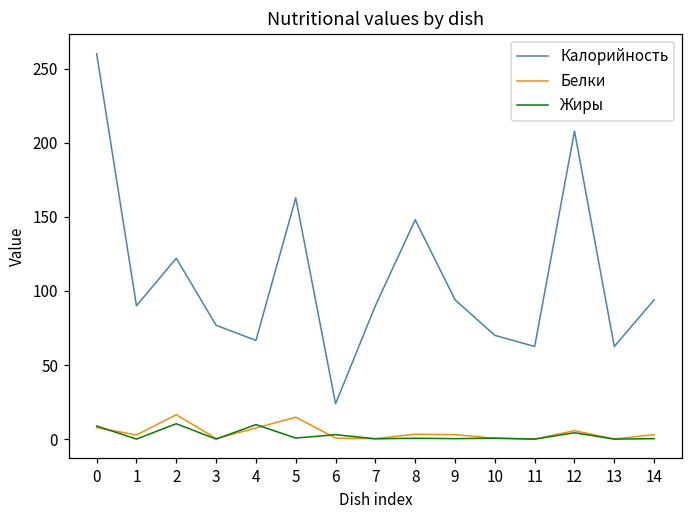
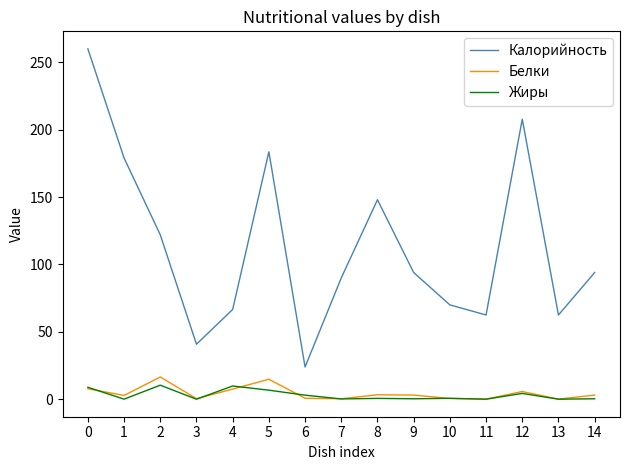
  {
    "Калорийность": {
      "0": 260,
-     "1": 90,
+     "1": 179,
      "2": 122,
-     "3": 77,
+     "3": 41,
      "4": 67,
-     "5": 163,
+     "5": 184,
      "6": 24,
      "7": 90,
      "8": 148,
      "9": 94,
      "10": 70,
      "11": 63,
      "12": 208,
      "13": 63,
      "14": 94
    },
    "Белки": {
      "1": 3,
      "2": 16,
      "4": 8,
      "5": 15,
      "6": 1,
      "8": 3,
      "9": 3,
      "14": 3
    },
    "Жиры": {
      "1": 0,
      "2": 10,
      "4": 10,
-     "5": 1,
+     "5": 7,
      "6": 3,
      "8": 1,
      "9": 0,
      "14": 0
    }
  }
